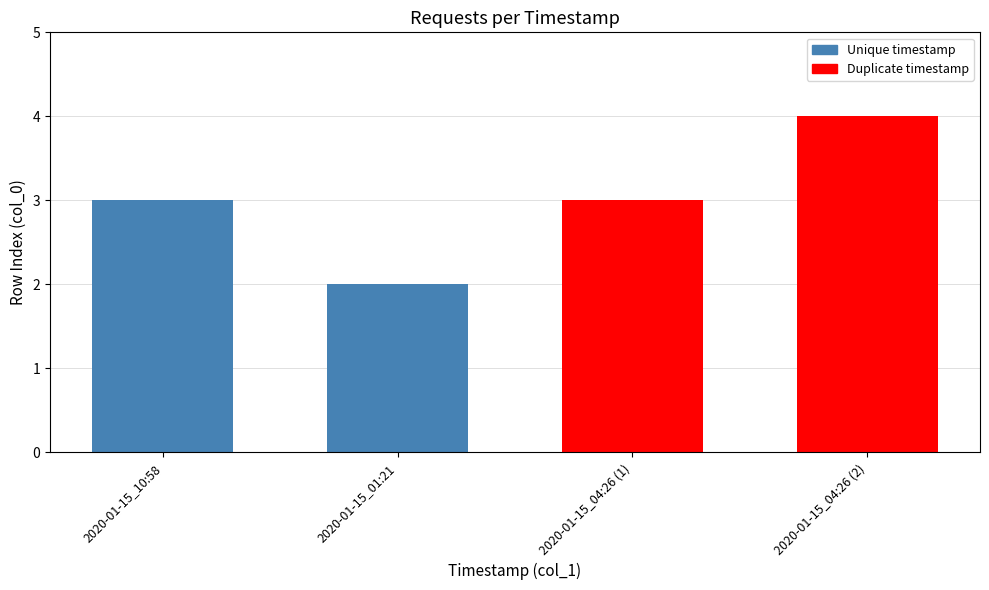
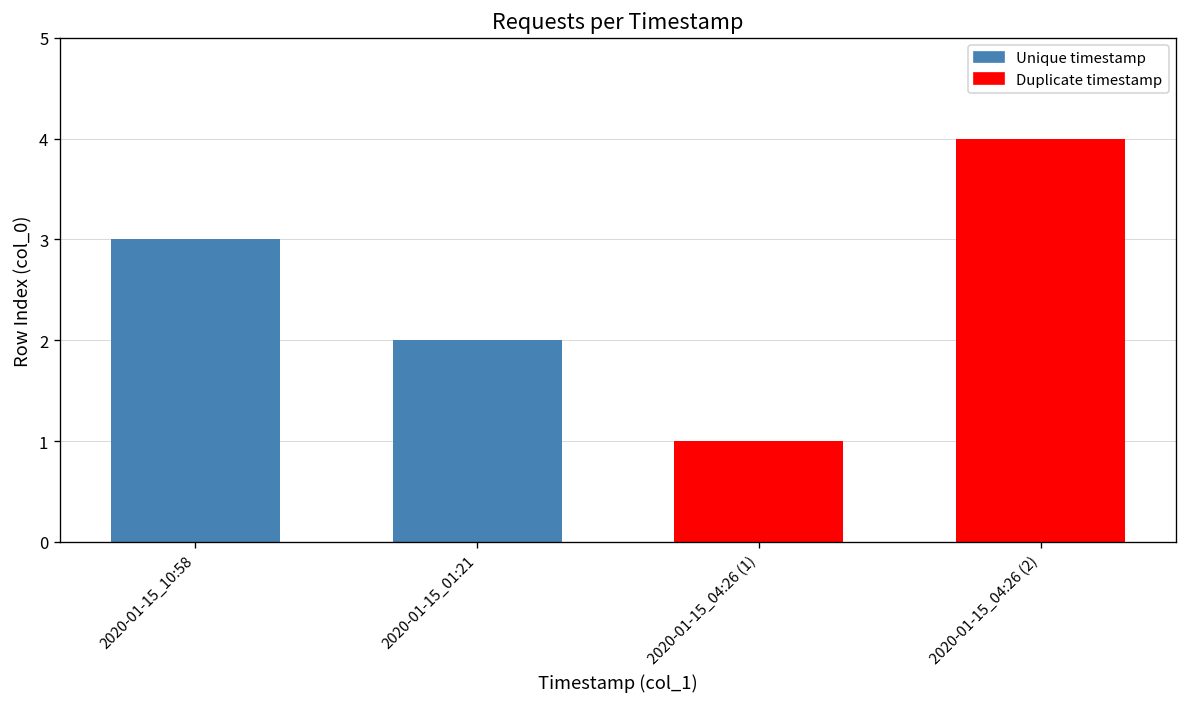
  {
    "2020-01-15_10:58": 3,
    "2020-01-15_01:21": 2,
-   "2020-01-15_04:26 (1)": 3,
+   "2020-01-15_04:26 (1)": 1,
    "2020-01-15_04:26 (2)": 4
  }
